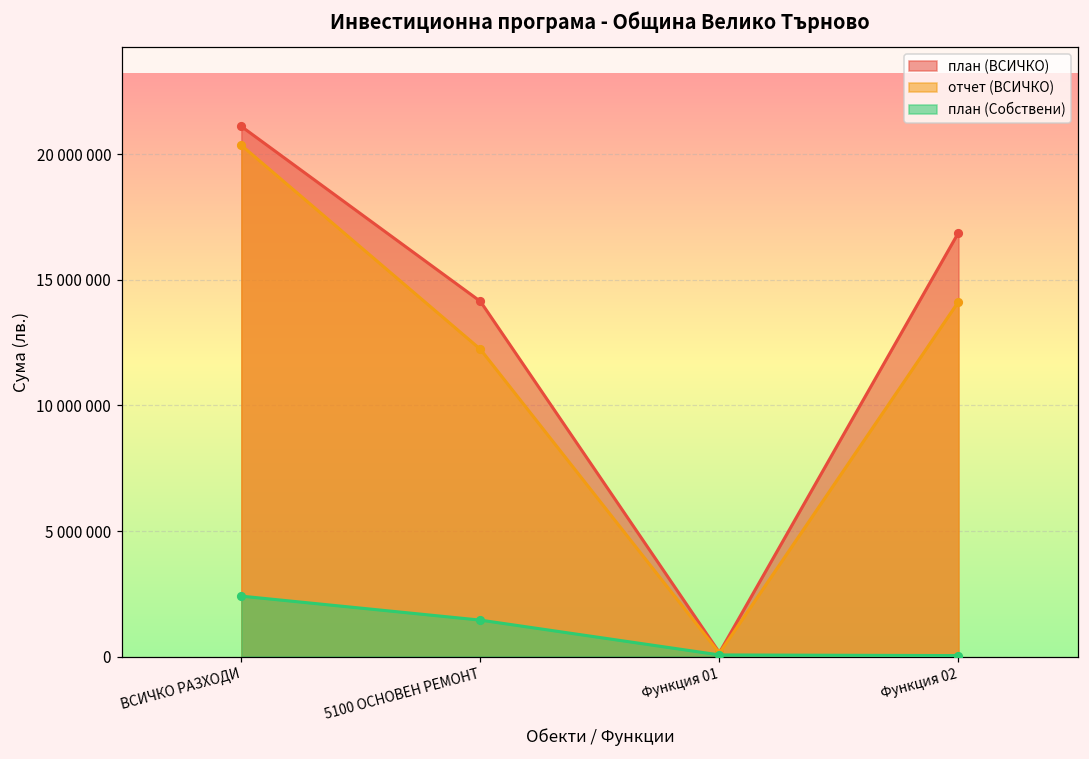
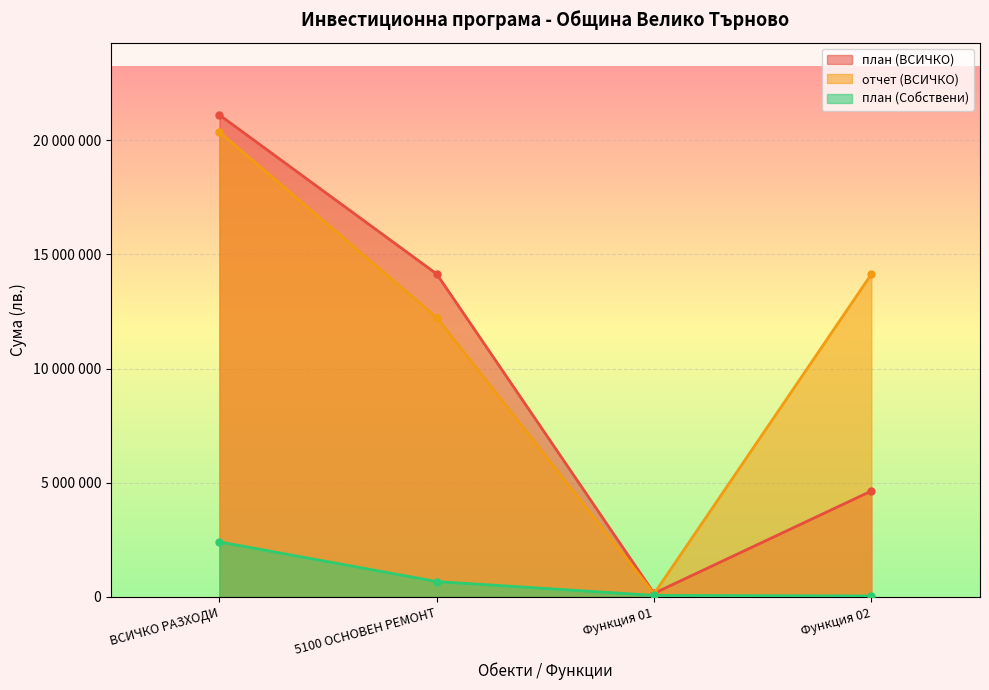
  {
    "план (ВСИЧКО)": {
      "ВСИЧКО РАЗХОДИ": 21100000,
      "5100 ОСНОВЕН РЕМОНТ": 14100000,
-     "Функция 02": 16900000
+     "Функция 02": 4600000
    },
    "отчет (ВСИЧКО)": {
      "ВСИЧКО РАЗХОДИ": 20400000,
      "5100 ОСНОВЕН РЕМОНТ": 12200000,
      "Функция 02": 14100000
    },
    "план (Собствени)": {
      "ВСИЧКО РАЗХОДИ": 2400000,
-     "5100 ОСНОВЕН РЕМОНТ": 1500000,
+     "5100 ОСНОВЕН РЕМОНТ": 700000,
      "Функция 02": 0
    }
  }
